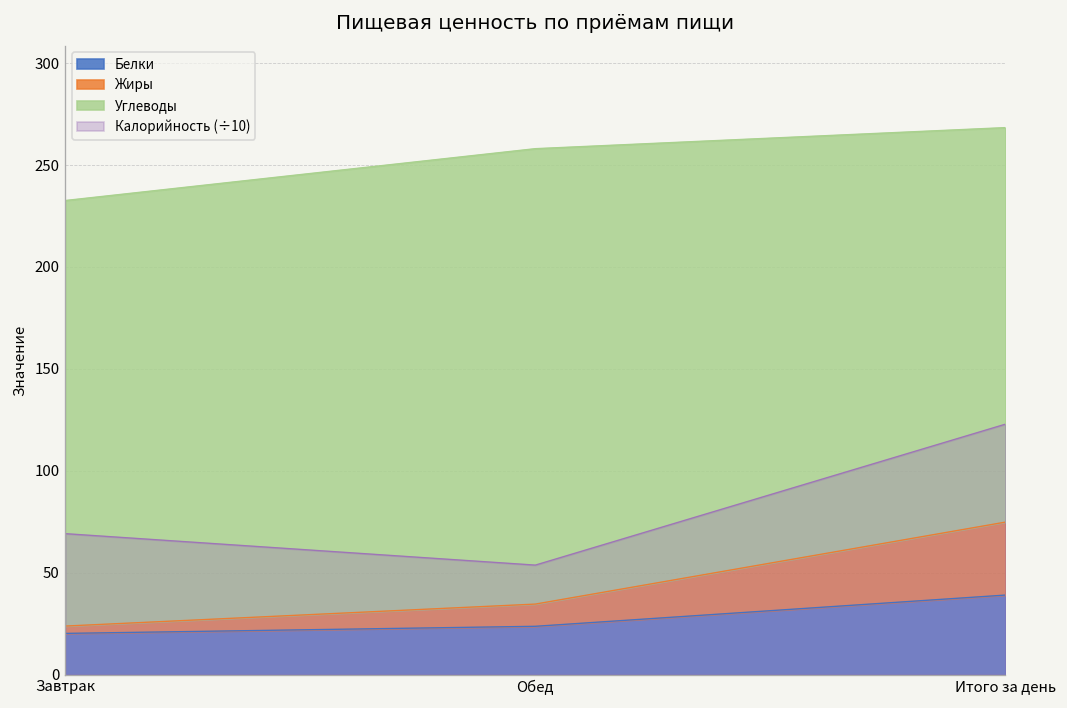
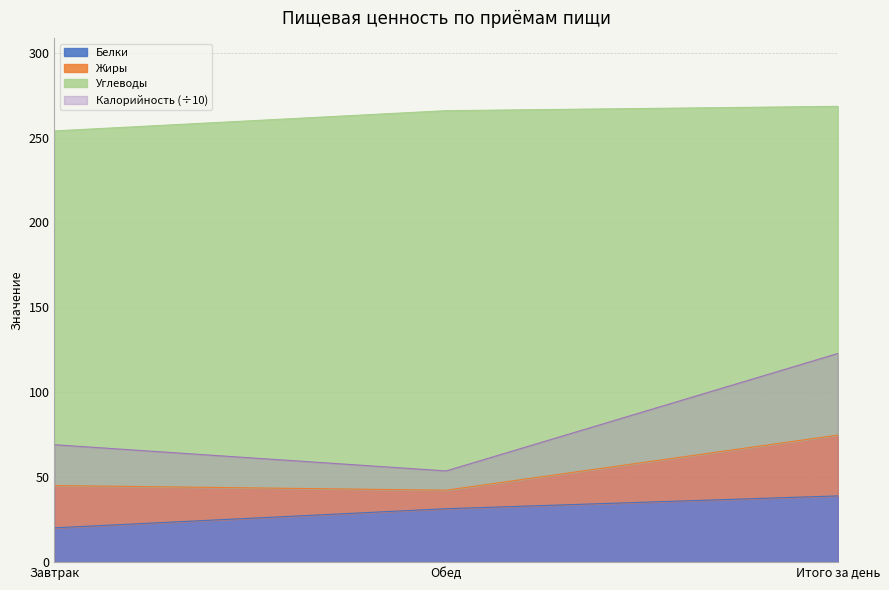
  {
    "Белки": {
      "Завтрак": 20,
-     "Обед": 24,
+     "Обед": 31,
      "Итого за день": 39
    },
    "Жиры": {
-     "Завтрак": 4,
+     "Завтрак": 25,
      "Обед": 11,
      "Итого за день": 36
    },
    "Углеводы": {
      "Завтрак": 209,
      "Обед": 223,
      "Итого за день": 194
    },
    "Калорийность (÷10)": {
      "Завтрак": 69,
      "Обед": 54,
      "Итого за день": 123
    }
  }
